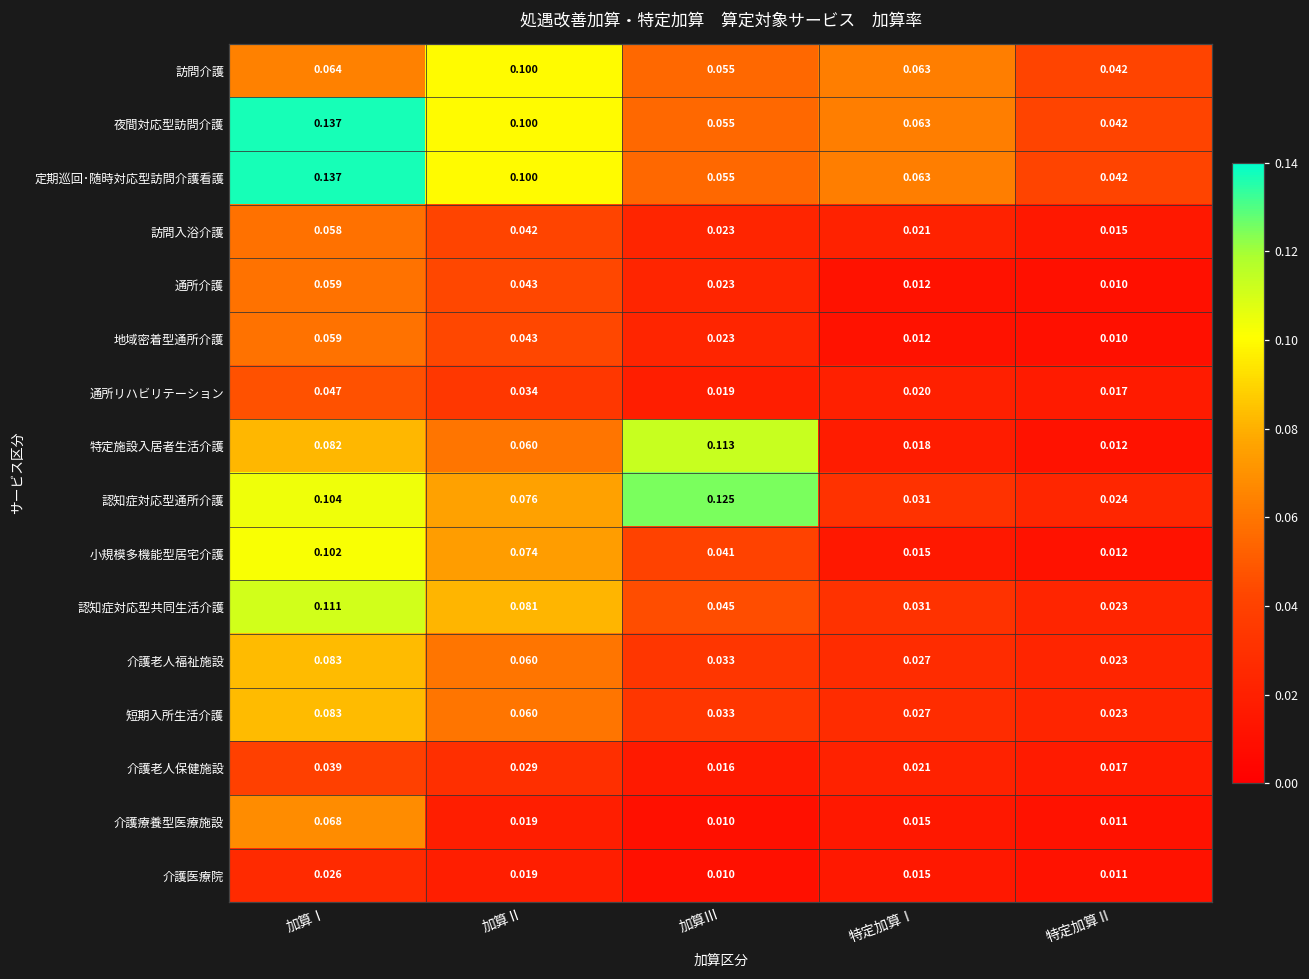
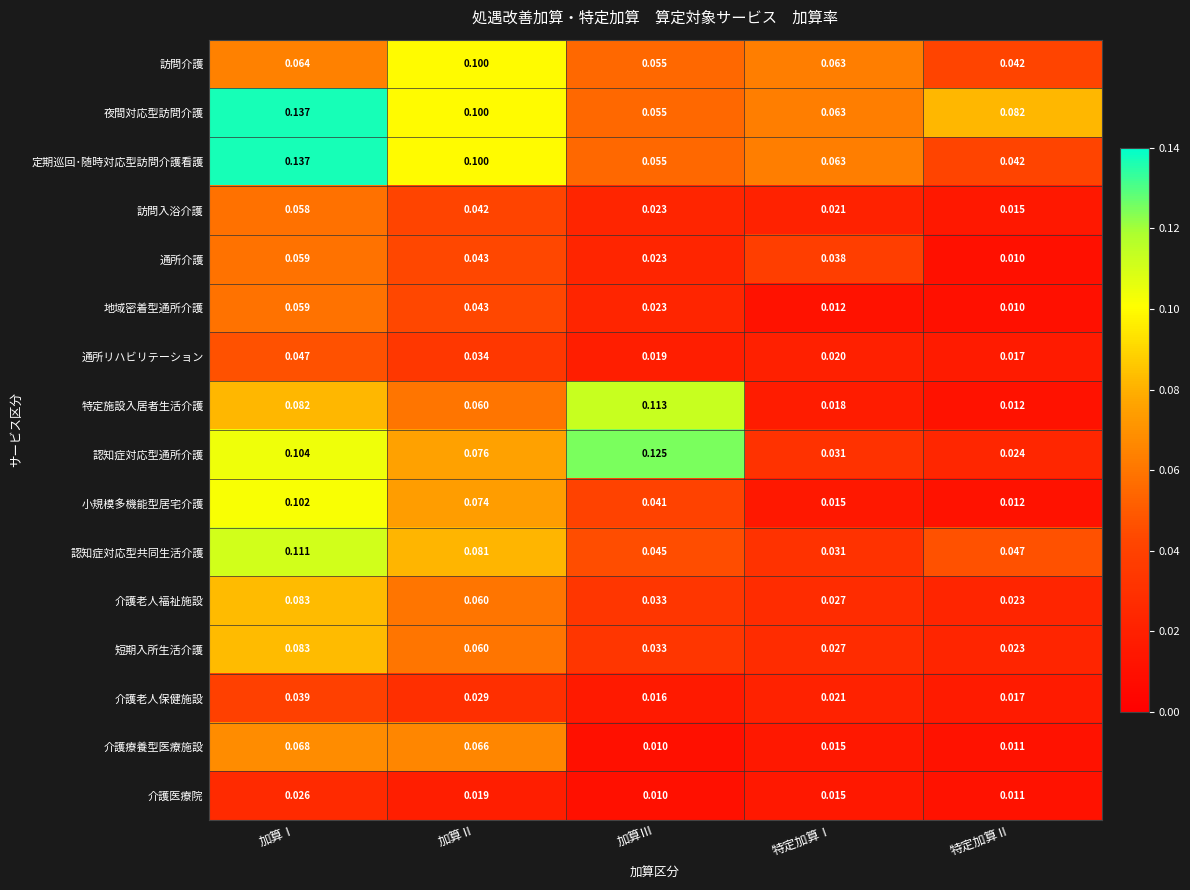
  {
    "訪問介護": {
      "加算Ⅰ": 0.064,
      "加算Ⅱ": 0.100,
      "加算Ⅲ": 0.055,
      "特定加算Ⅰ": 0.063,
      "特定加算Ⅱ": 0.042
    },
    "夜間対応型訪問介護": {
      "加算Ⅰ": 0.137,
      "加算Ⅱ": 0.100,
      "加算Ⅲ": 0.055,
      "特定加算Ⅰ": 0.063,
-     "特定加算Ⅱ": 0.042
+     "特定加算Ⅱ": 0.082
    },
    "定期巡回･随時対応型訪問介護看護": {
      "加算Ⅰ": 0.137,
      "加算Ⅱ": 0.100,
      "加算Ⅲ": 0.055,
      "特定加算Ⅰ": 0.063,
      "特定加算Ⅱ": 0.042
    },
    "訪問入浴介護": {
      "加算Ⅰ": 0.058,
      "加算Ⅱ": 0.042,
      "加算Ⅲ": 0.023,
      "特定加算Ⅰ": 0.021,
      "特定加算Ⅱ": 0.015
    },
    "通所介護": {
      "加算Ⅰ": 0.059,
      "加算Ⅱ": 0.043,
      "加算Ⅲ": 0.023,
-     "特定加算Ⅰ": 0.012,
+     "特定加算Ⅰ": 0.038,
      "特定加算Ⅱ": 0.010
    },
    "地域密着型通所介護": {
      "加算Ⅰ": 0.059,
      "加算Ⅱ": 0.043,
      "加算Ⅲ": 0.023,
      "特定加算Ⅰ": 0.012,
      "特定加算Ⅱ": 0.010
    },
    "通所リハビリテーション": {
      "加算Ⅰ": 0.047,
      "加算Ⅱ": 0.034,
      "加算Ⅲ": 0.019,
      "特定加算Ⅰ": 0.020,
      "特定加算Ⅱ": 0.017
    },
    "特定施設入居者生活介護": {
      "加算Ⅰ": 0.082,
      "加算Ⅱ": 0.060,
      "加算Ⅲ": 0.113,
      "特定加算Ⅰ": 0.018,
      "特定加算Ⅱ": 0.012
    },
    "認知症対応型通所介護": {
      "加算Ⅰ": 0.104,
      "加算Ⅱ": 0.076,
      "加算Ⅲ": 0.125,
      "特定加算Ⅰ": 0.031,
      "特定加算Ⅱ": 0.024
    },
    "小規模多機能型居宅介護": {
      "加算Ⅰ": 0.102,
      "加算Ⅱ": 0.074,
      "加算Ⅲ": 0.041,
      "特定加算Ⅰ": 0.015,
      "特定加算Ⅱ": 0.012
    },
    "認知症対応型共同生活介護": {
      "加算Ⅰ": 0.111,
      "加算Ⅱ": 0.081,
      "加算Ⅲ": 0.045,
      "特定加算Ⅰ": 0.031,
-     "特定加算Ⅱ": 0.023
+     "特定加算Ⅱ": 0.047
    },
    "介護老人福祉施設": {
      "加算Ⅰ": 0.083,
      "加算Ⅱ": 0.060,
      "加算Ⅲ": 0.033,
      "特定加算Ⅰ": 0.027,
      "特定加算Ⅱ": 0.023
    },
    "短期入所生活介護": {
      "加算Ⅰ": 0.083,
      "加算Ⅱ": 0.060,
      "加算Ⅲ": 0.033,
      "特定加算Ⅰ": 0.027,
      "特定加算Ⅱ": 0.023
    },
    "介護老人保健施設": {
      "加算Ⅰ": 0.039,
      "加算Ⅱ": 0.029,
      "加算Ⅲ": 0.016,
      "特定加算Ⅰ": 0.021,
      "特定加算Ⅱ": 0.017
    },
    "介護療養型医療施設": {
      "加算Ⅰ": 0.068,
-     "加算Ⅱ": 0.019,
+     "加算Ⅱ": 0.066,
      "加算Ⅲ": 0.010,
      "特定加算Ⅰ": 0.015,
      "特定加算Ⅱ": 0.011
    },
    "介護医療院": {
      "加算Ⅰ": 0.026,
      "加算Ⅱ": 0.019,
      "加算Ⅲ": 0.010,
      "特定加算Ⅰ": 0.015,
      "特定加算Ⅱ": 0.011
    }
  }
